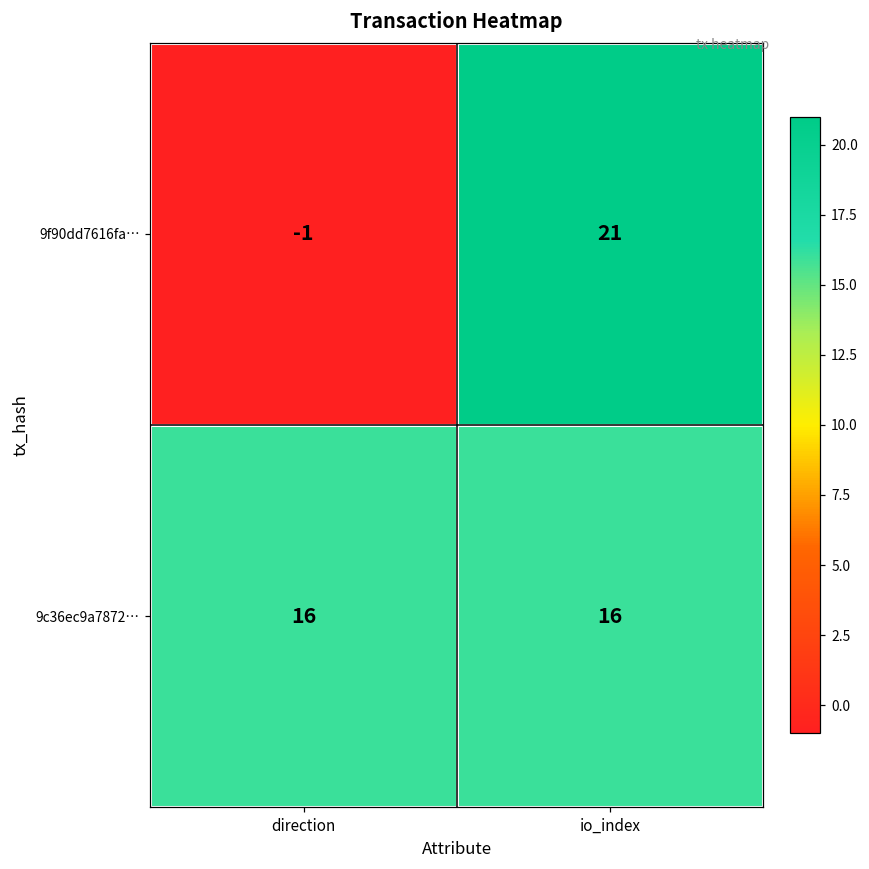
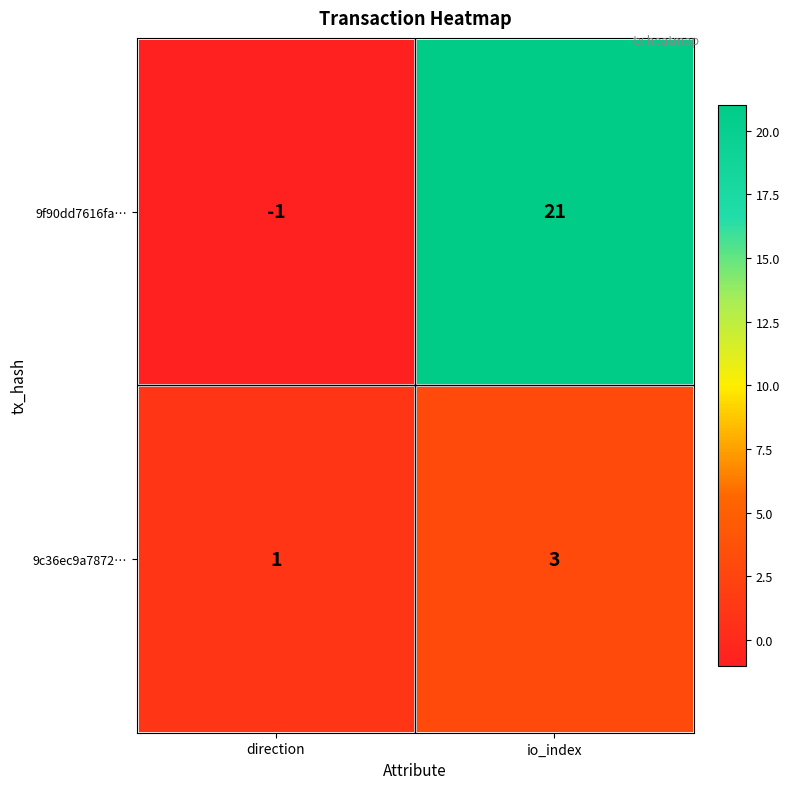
  {
    "9f90dd7616fa…": {
      "direction": -1,
      "io_index": 21
    },
    "9c36ec9a7872…": {
-     "direction": 16,
-     "io_index": 16
+     "direction": 1,
+     "io_index": 3
    }
  }
